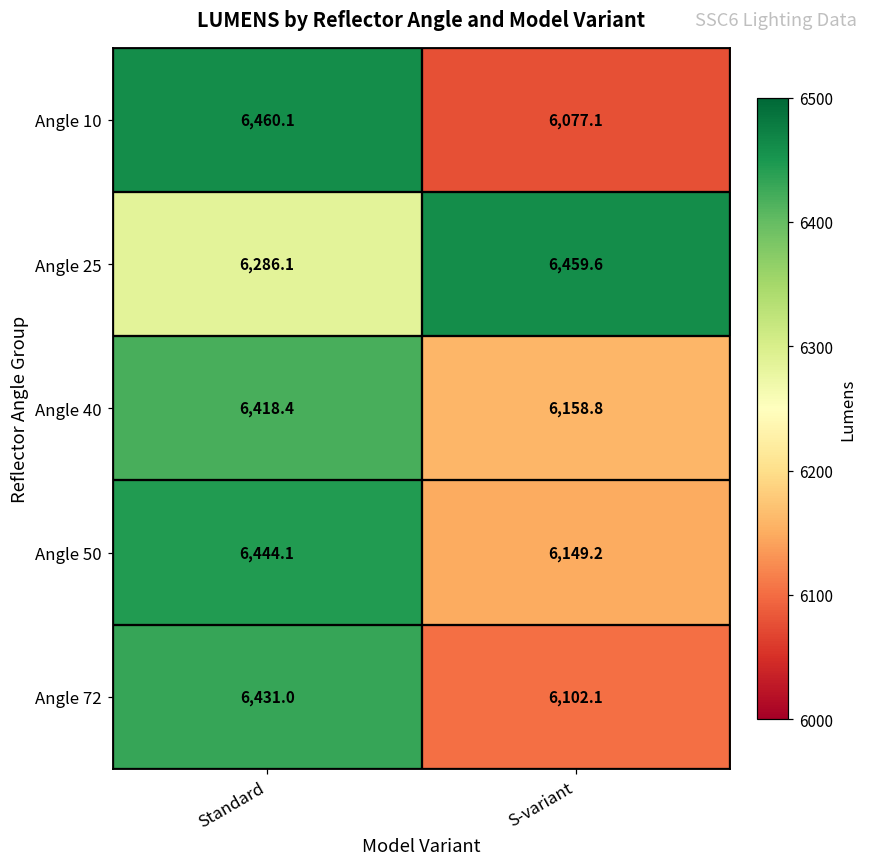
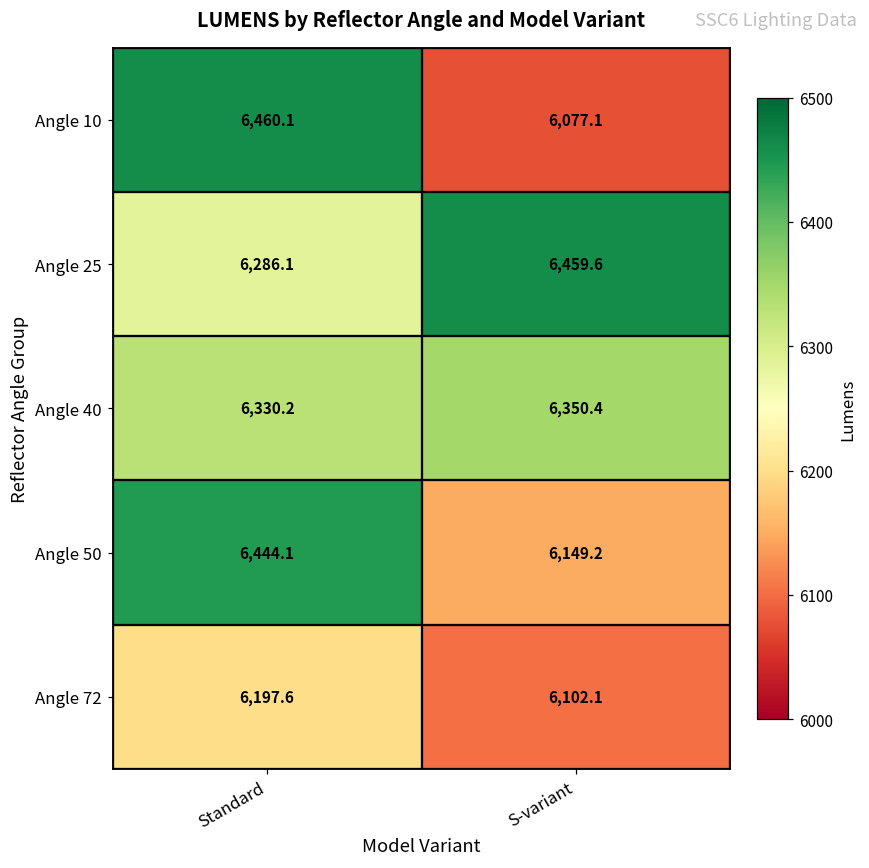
  {
    "Angle 10": {
      "Standard": "6,460.1",
      "S-variant": "6,077.1"
    },
    "Angle 25": {
      "Standard": "6,286.1",
      "S-variant": "6,459.6"
    },
    "Angle 40": {
-     "Standard": "6,418.4",
-     "S-variant": "6,158.8"
+     "Standard": "6,330.2",
+     "S-variant": "6,350.4"
    },
    "Angle 50": {
      "Standard": "6,444.1",
      "S-variant": "6,149.2"
    },
    "Angle 72": {
-     "Standard": "6,431.0",
+     "Standard": "6,197.6",
      "S-variant": "6,102.1"
    }
  }
